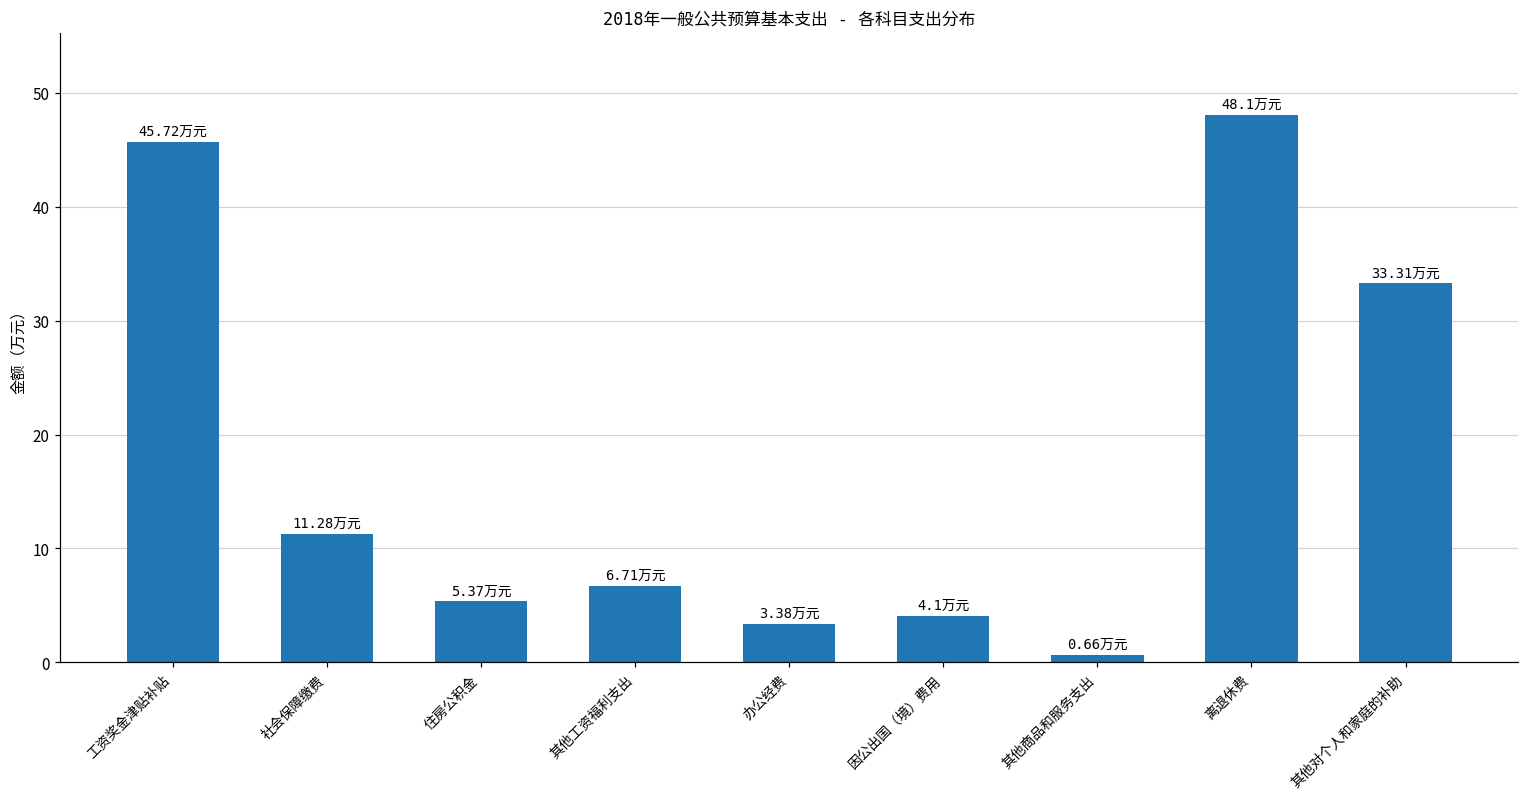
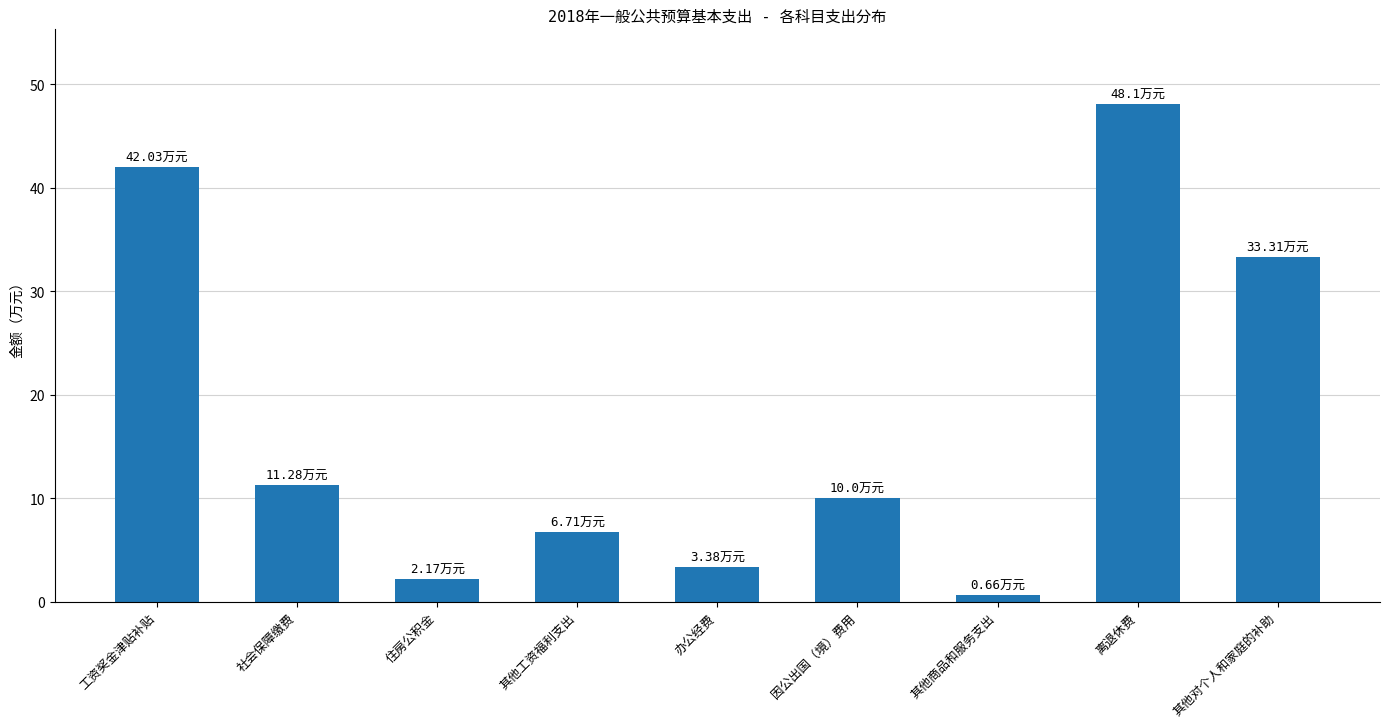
  {
-   "工资奖金津贴补贴": 45.72,
+   "工资奖金津贴补贴": 42.03,
    "社会保障缴费": 11.28,
-   "住房公积金": 5.37,
+   "住房公积金": 2.17,
    "其他工资福利支出": 6.71,
    "办公经费": 3.38,
-   "因公出国（境）费用": 4.1,
+   "因公出国（境）费用": 10.0,
    "其他商品和服务支出": 0.66,
    "离退休费": 48.1,
    "其他对个人和家庭的补助": 33.31
  }
